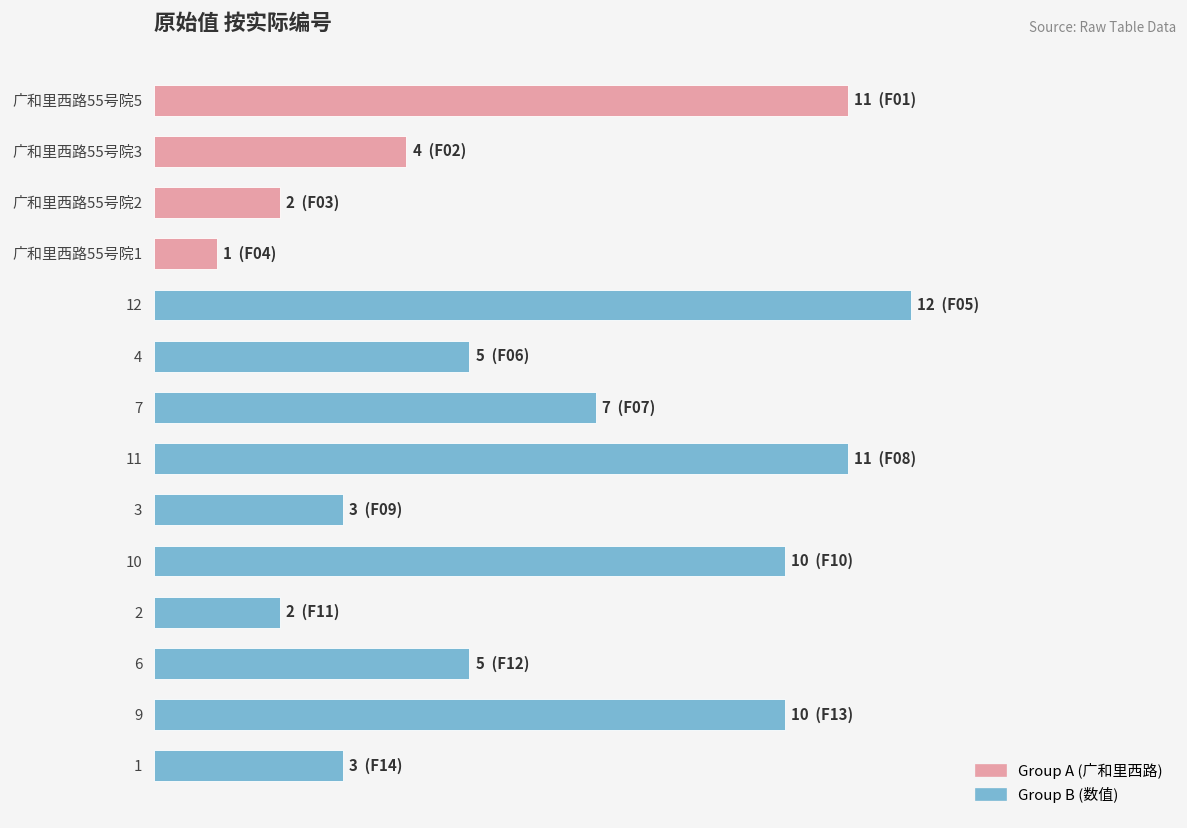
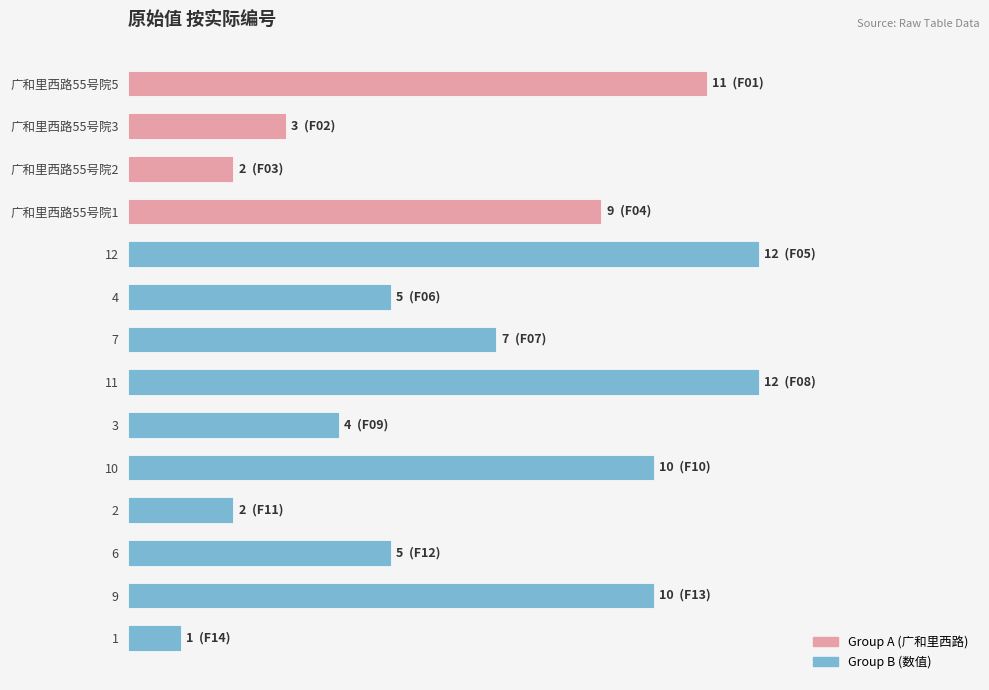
  {
    "广和里西路55号院5": 11,
-   "广和里西路55号院3": 4,
+   "广和里西路55号院3": 3,
    "广和里西路55号院2": 2,
-   "广和里西路55号院1": 1,
+   "广和里西路55号院1": 9,
    "12": 12,
    "4": 5,
    "7": 7,
-   "11": 11,
-   "3": 3,
+   "11": 12,
+   "3": 4,
    "10": 10,
    "2": 2,
    "6": 5,
    "9": 10,
-   "1": 3
+   "1": 1
  }
